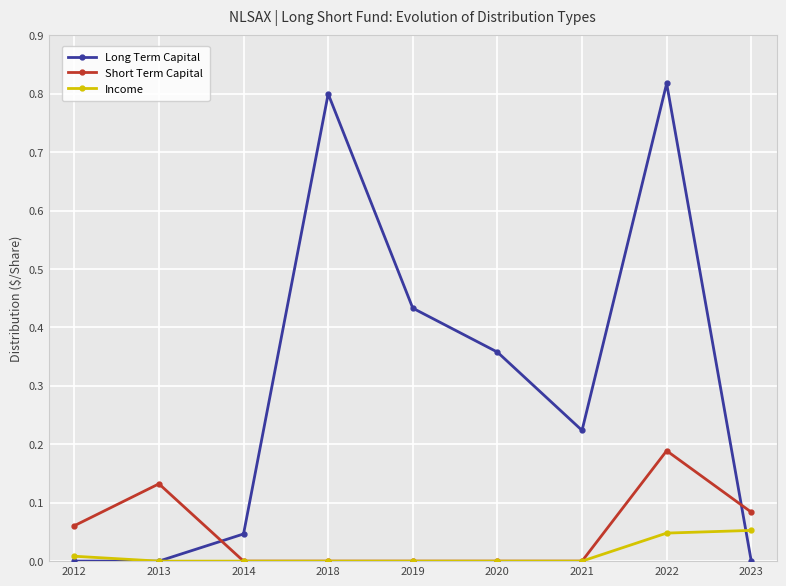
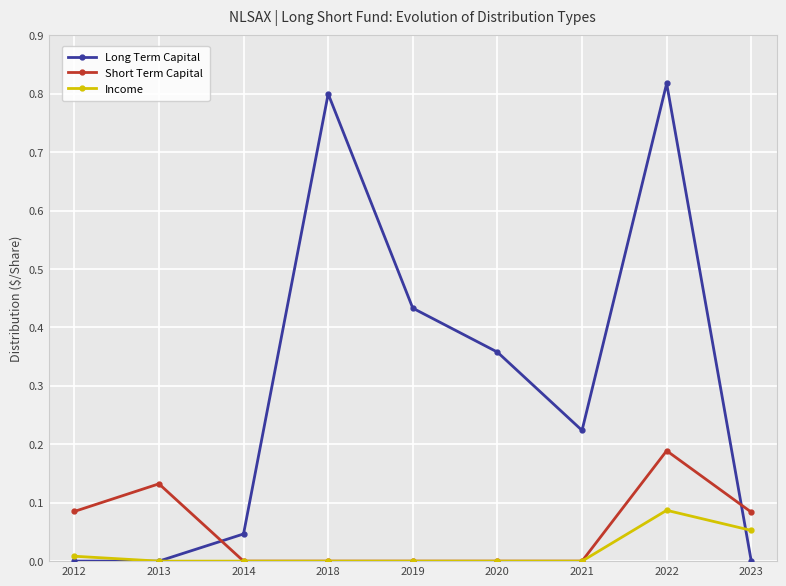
  {
    "Long Term Capital": {
      "2012": 0.00,
      "2014": 0.05,
      "2018": 0.80,
      "2019": 0.43,
      "2020": 0.36,
      "2021": 0.22,
      "2022": 0.82,
      "2023": 0.00
    },
    "Short Term Capital": {
-     "2012": 0.06,
+     "2012": 0.09,
      "2013": 0.13,
      "2022": 0.19,
      "2023": 0.08
    },
    "Income": {
      "2012": 0.01,
-     "2022": 0.05,
+     "2022": 0.09,
      "2023": 0.05
    }
  }
